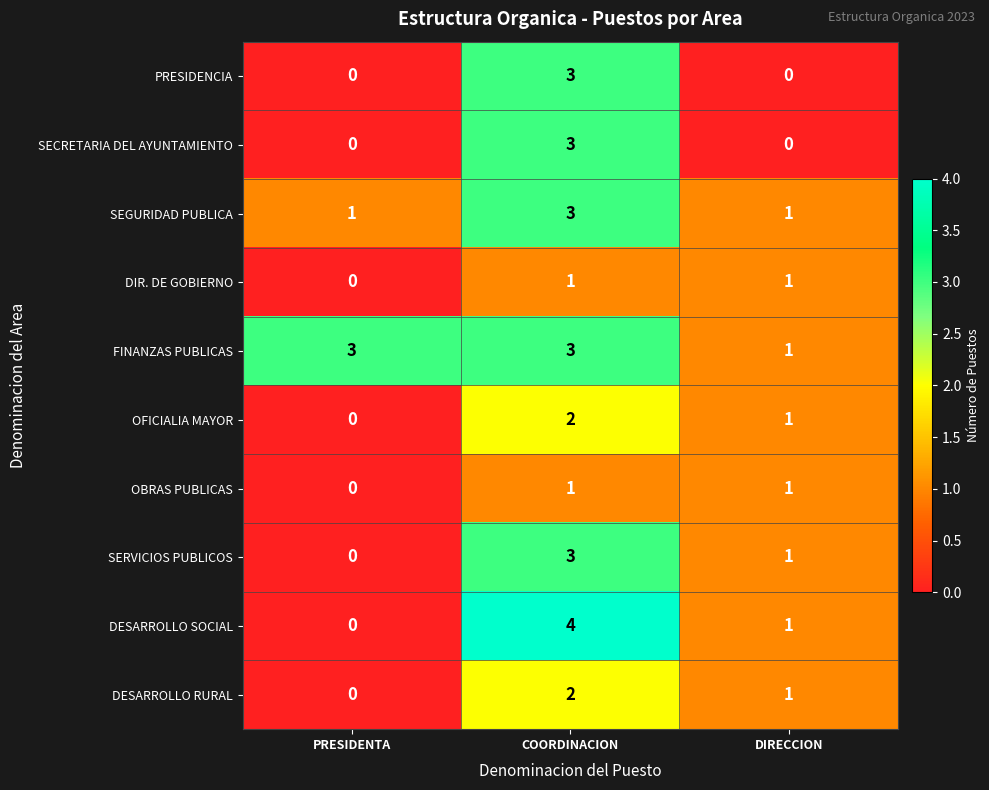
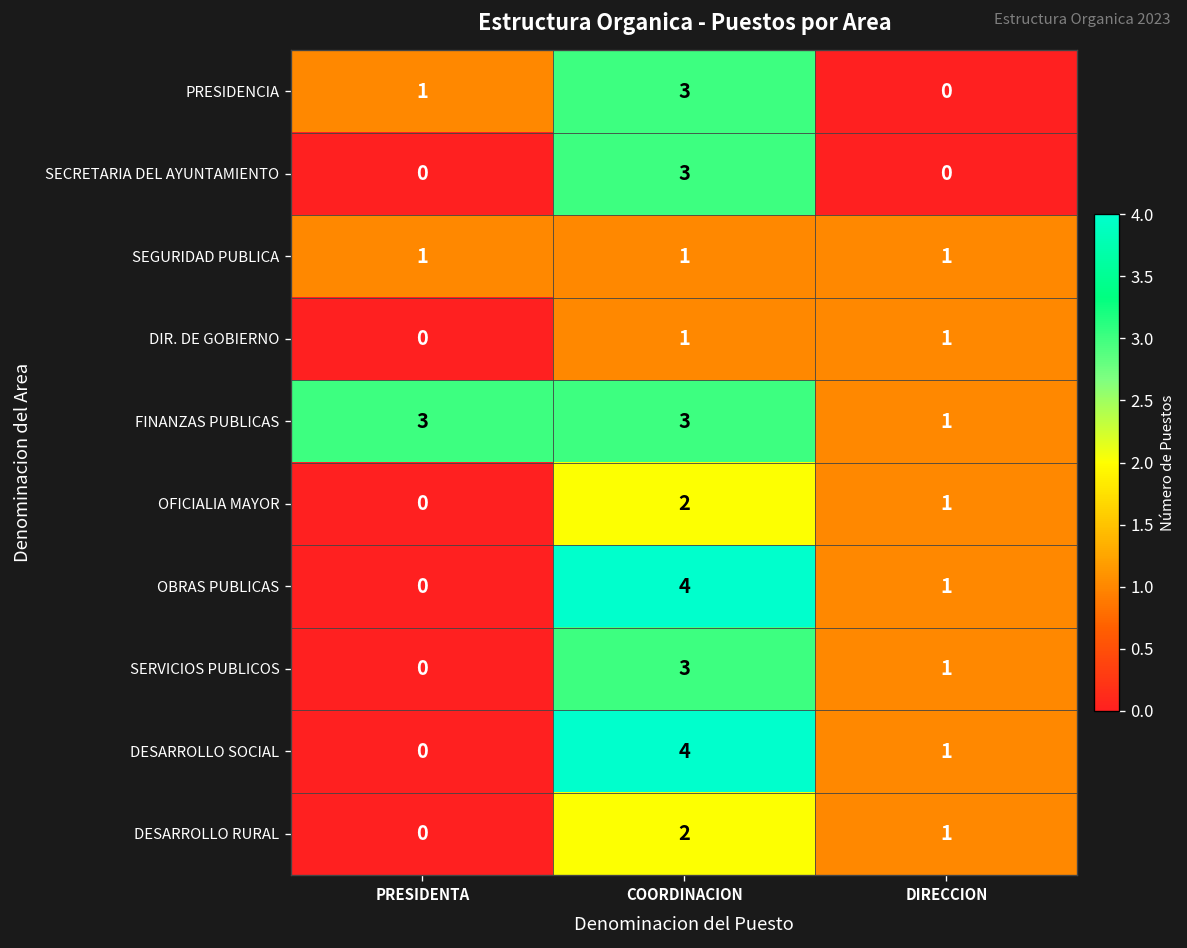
  {
    "PRESIDENCIA": {
-     "PRESIDENTA": 0,
+     "PRESIDENTA": 1,
      "COORDINACION": 3,
      "DIRECCION": 0
    },
    "SECRETARIA DEL AYUNTAMIENTO": {
      "PRESIDENTA": 0,
      "COORDINACION": 3,
      "DIRECCION": 0
    },
    "SEGURIDAD PUBLICA": {
      "PRESIDENTA": 1,
-     "COORDINACION": 3,
+     "COORDINACION": 1,
      "DIRECCION": 1
    },
    "DIR. DE GOBIERNO": {
      "PRESIDENTA": 0,
      "COORDINACION": 1,
      "DIRECCION": 1
    },
    "FINANZAS PUBLICAS": {
      "PRESIDENTA": 3,
      "COORDINACION": 3,
      "DIRECCION": 1
    },
    "OFICIALIA MAYOR": {
      "PRESIDENTA": 0,
      "COORDINACION": 2,
      "DIRECCION": 1
    },
    "OBRAS PUBLICAS": {
      "PRESIDENTA": 0,
-     "COORDINACION": 1,
+     "COORDINACION": 4,
      "DIRECCION": 1
    },
    "SERVICIOS PUBLICOS": {
      "PRESIDENTA": 0,
      "COORDINACION": 3,
      "DIRECCION": 1
    },
    "DESARROLLO SOCIAL": {
      "PRESIDENTA": 0,
      "COORDINACION": 4,
      "DIRECCION": 1
    },
    "DESARROLLO RURAL": {
      "PRESIDENTA": 0,
      "COORDINACION": 2,
      "DIRECCION": 1
    }
  }
